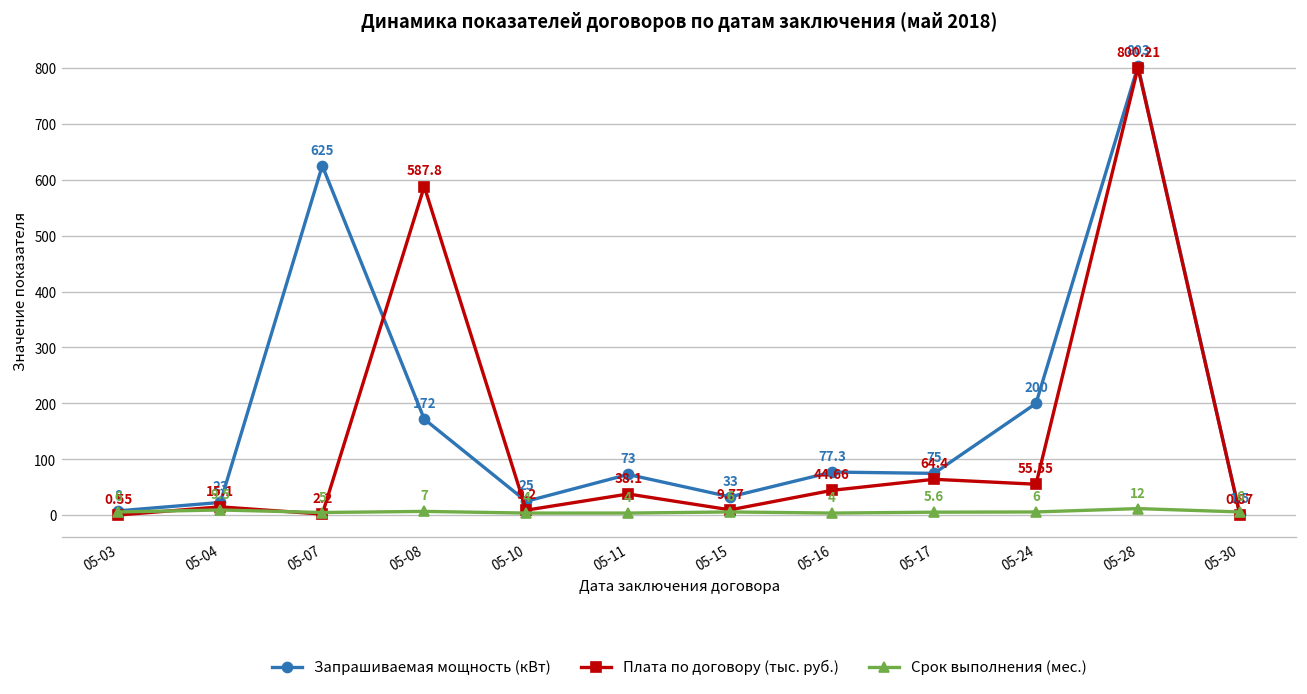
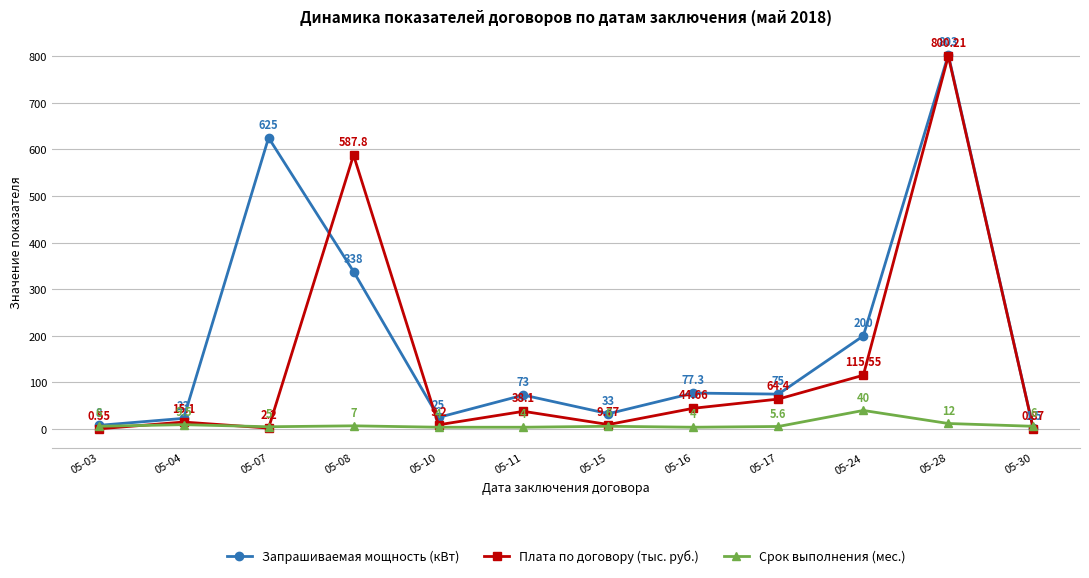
  {
    "Запрашиваемая мощность (кВт)": {
      "05-07": 625,
-     "05-08": 172,
+     "05-08": 338,
      "05-11": 73,
      "05-16": 77.3,
      "05-24": 200
    },
    "Плата по договору (тыс. руб.)": {
      "05-08": 587.8,
-     "05-24": 55.55
+     "05-24": 115.55
    },
    "Срок выполнения (мес.)": {
      "05-08": 7,
      "05-17": 5.6,
-     "05-24": 6,
+     "05-24": 40,
      "05-28": 12
    }
  }
